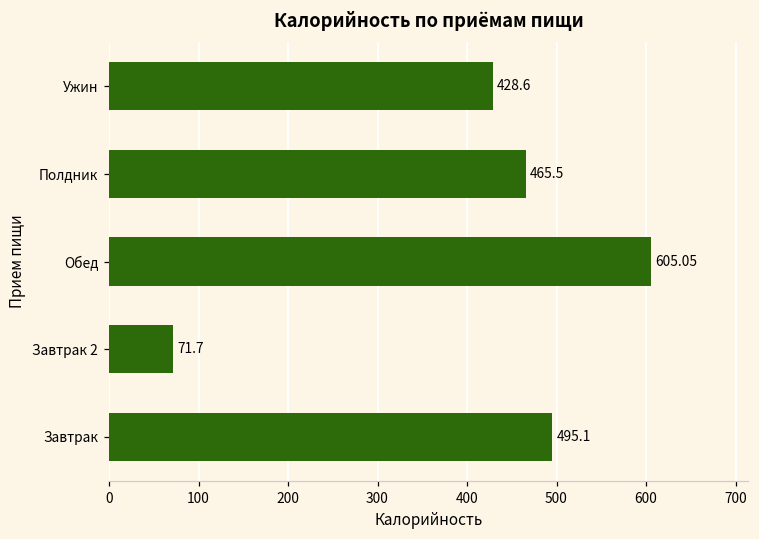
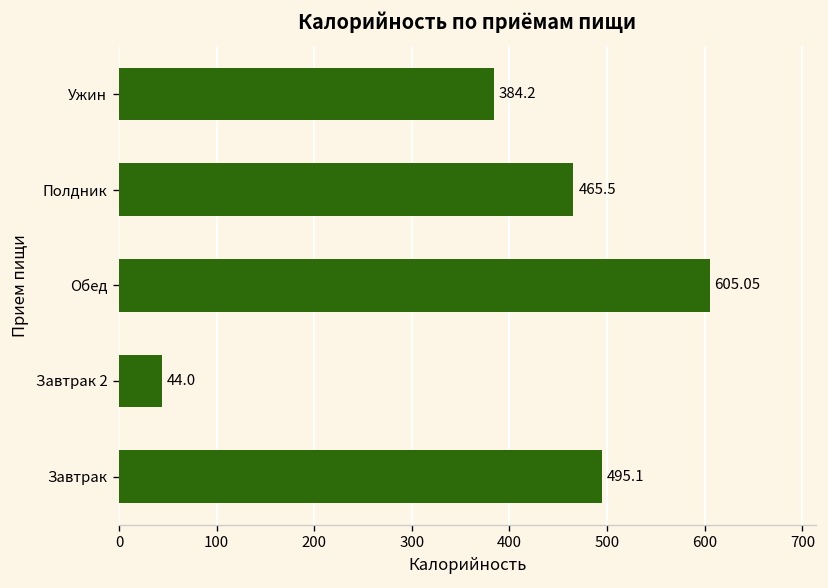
  {
-   "Ужин": 428.6,
+   "Ужин": 384.2,
    "Полдник": 465.5,
    "Обед": 605.05,
-   "Завтрак 2": 71.7,
+   "Завтрак 2": 44.0,
    "Завтрак": 495.1
  }
